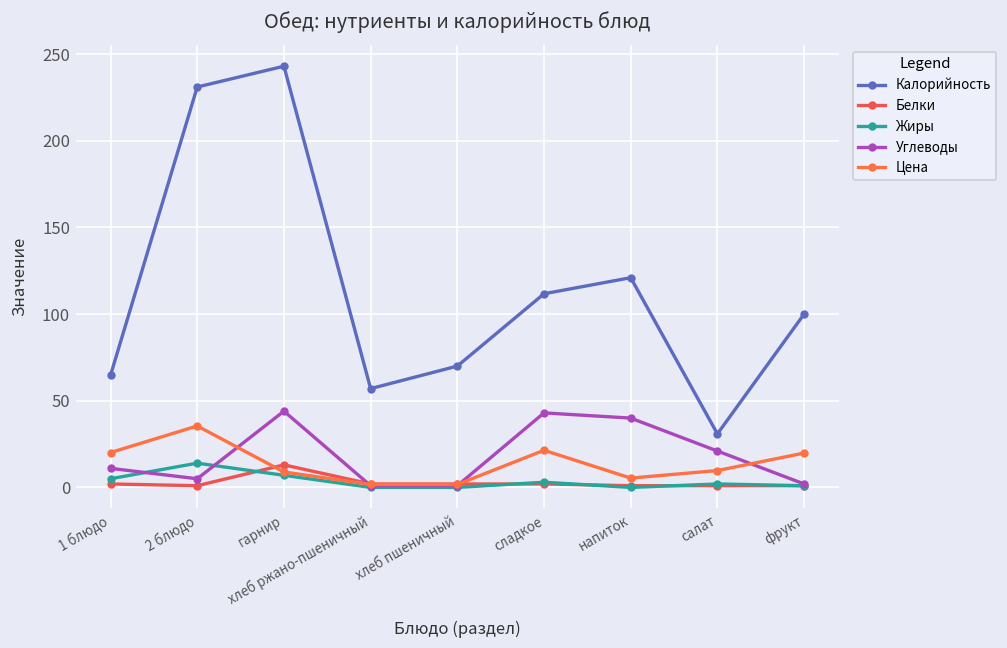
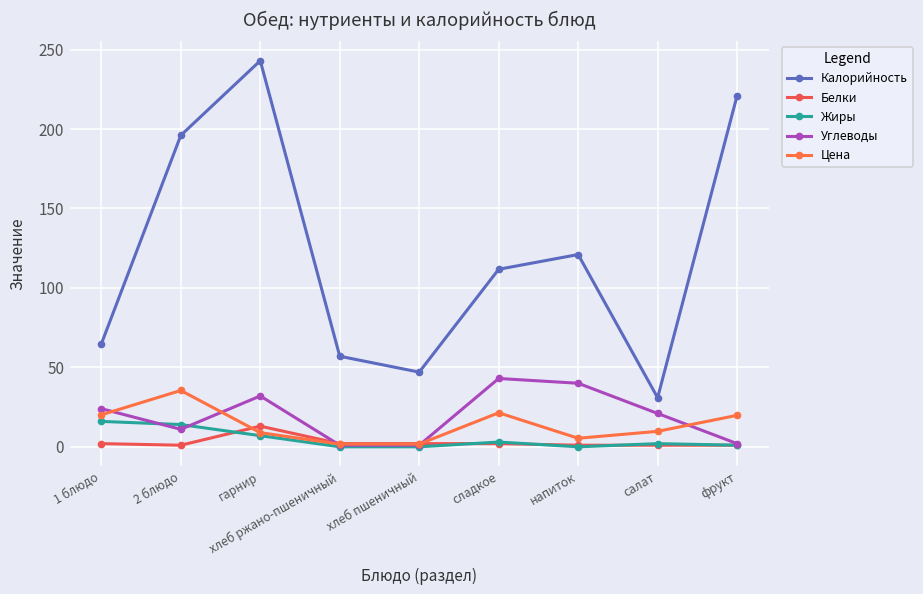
  {
    "Калорийность": {
      "1 блюдо": 65,
-     "2 блюдо": 231,
+     "2 блюдо": 196,
      "гарнир": 243,
      "хлеб ржано-пшеничный": 57,
-     "хлеб пшеничный": 70,
+     "хлеб пшеничный": 47,
      "сладкое": 112,
      "напиток": 121,
      "салат": 31,
-     "фрукт": 100
+     "фрукт": 221
    },
    "Жиры": {
-     "1 блюдо": 5,
+     "1 блюдо": 16,
      "2 блюдо": 14,
      "гарнир": 7
    },
    "Углеводы": {
-     "1 блюдо": 11,
-     "2 блюдо": 5,
-     "гарнир": 44,
+     "1 блюдо": 24,
+     "2 блюдо": 11,
+     "гарнир": 32,
      "сладкое": 43,
      "напиток": 40,
      "салат": 21
    }
  }
